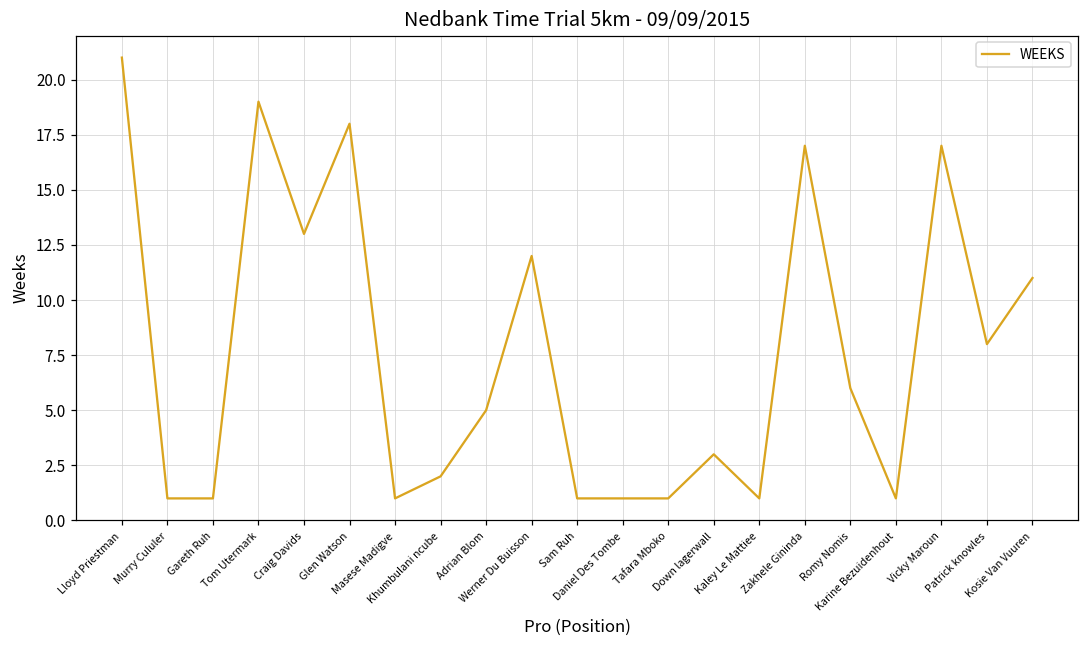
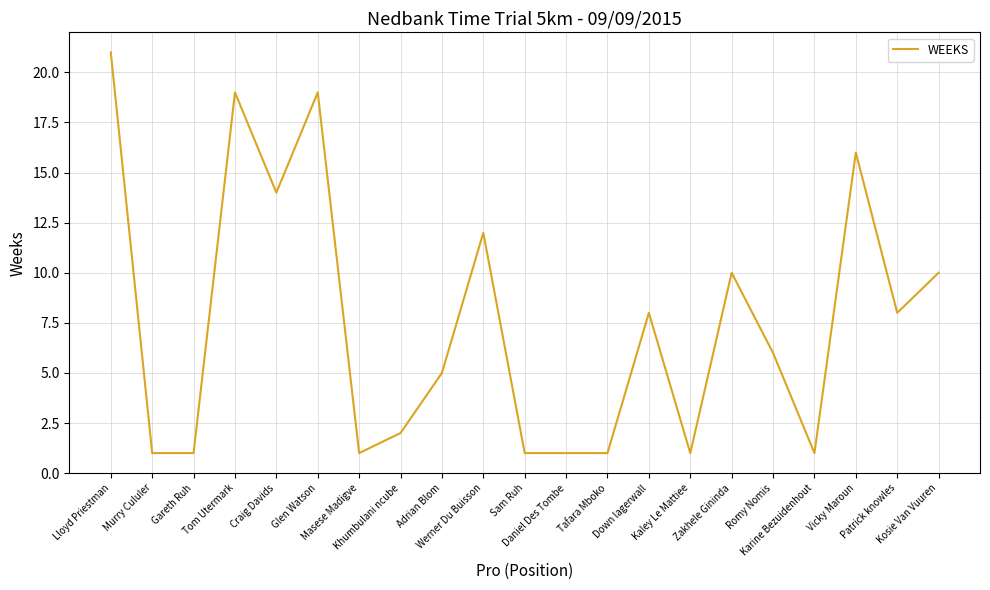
  {
    "Lloyd Priestman": 21,
    "Murry Cululer": 1,
    "Gareth Ruh": 1,
    "Tom Utermark": 19,
-   "Craig Davids": 13,
-   "Glen Watson": 18,
+   "Craig Davids": 14,
+   "Glen Watson": 19,
    "Masese Madigve": 1,
    "Khumbulani ncube": 2,
    "Adrian Blom": 5,
    "Werner Du Buisson": 12,
    "Sam Ruh": 1,
    "Daniel Des Tombe": 1,
    "Tafara Mboko": 1,
-   "Down lagerwall": 3,
+   "Down lagerwall": 8,
    "Kaley Le Mattiee": 1,
-   "Zakhele Gininda": 17,
+   "Zakhele Gininda": 10,
    "Romy Nomis": 6,
    "Karine Bezuidenhout": 1,
-   "Vicky Maroun": 17,
+   "Vicky Maroun": 16,
    "Patrick knowles": 8,
-   "Kosie Van Vuuren": 11
+   "Kosie Van Vuuren": 10
  }
